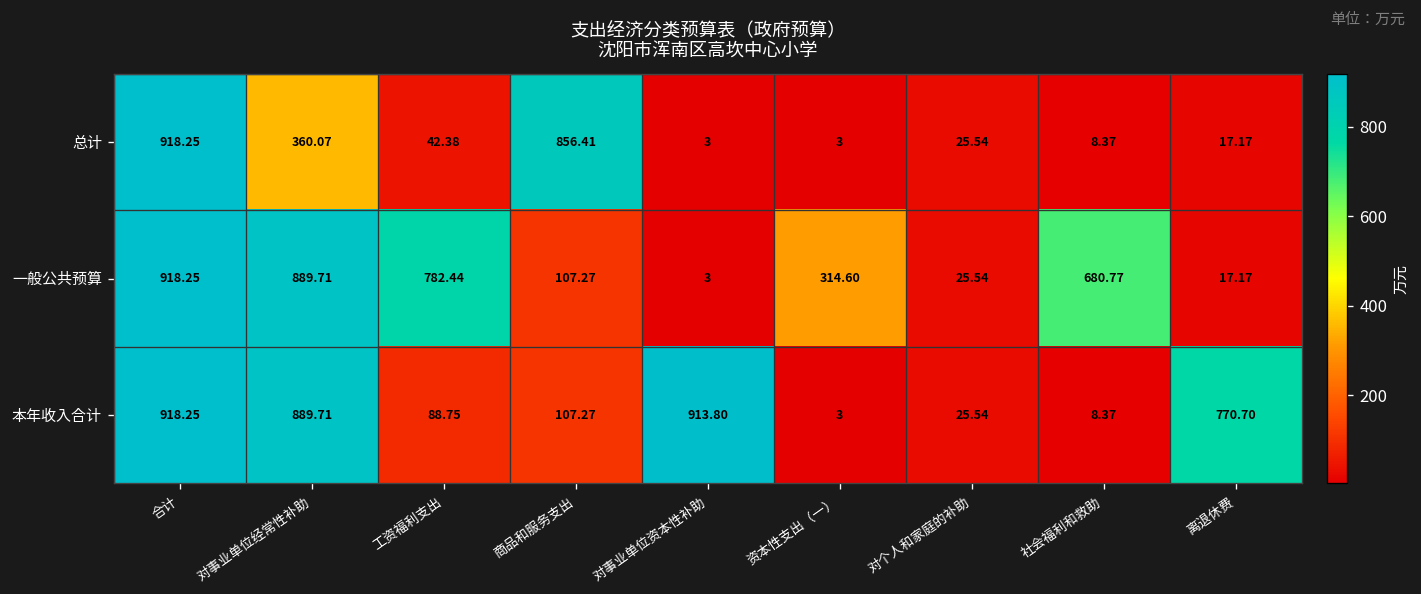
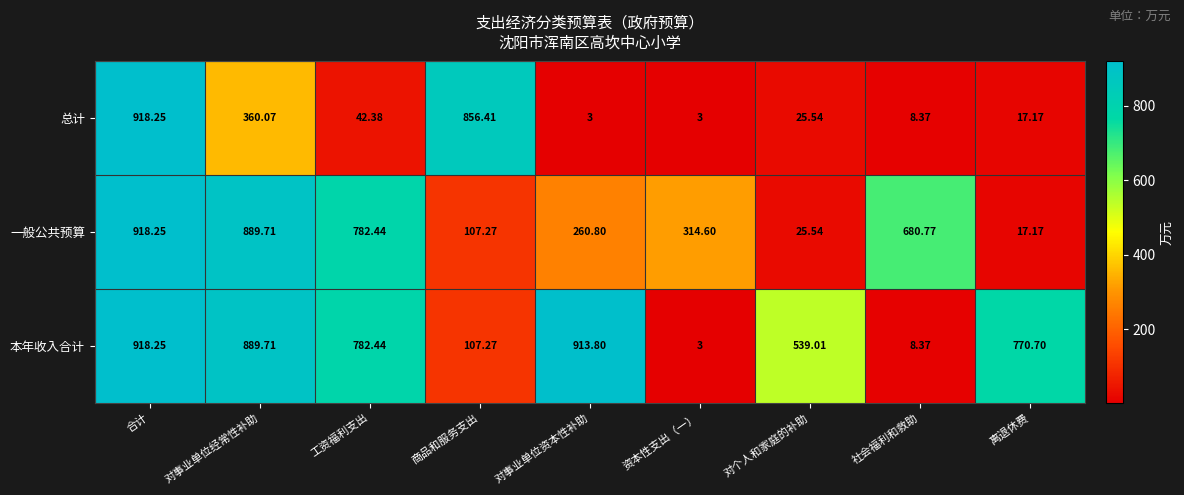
  {
    "总计": {
      "合计": 918.25,
      "对事业单位经常性补助": 360.07,
      "工资福利支出": 42.38,
      "商品和服务支出": 856.41,
      "对事业单位资本性补助": 3,
      "资本性支出（一）": 3,
      "对个人和家庭的补助": 25.54,
      "社会福利和救助": 8.37,
      "离退休费": 17.17
    },
    "一般公共预算": {
      "合计": 918.25,
      "对事业单位经常性补助": 889.71,
      "工资福利支出": 782.44,
      "商品和服务支出": 107.27,
-     "对事业单位资本性补助": 3,
+     "对事业单位资本性补助": 260.80,
      "资本性支出（一）": 314.60,
      "对个人和家庭的补助": 25.54,
      "社会福利和救助": 680.77,
      "离退休费": 17.17
    },
    "本年收入合计": {
      "合计": 918.25,
      "对事业单位经常性补助": 889.71,
-     "工资福利支出": 88.75,
+     "工资福利支出": 782.44,
      "商品和服务支出": 107.27,
      "对事业单位资本性补助": 913.80,
      "资本性支出（一）": 3,
-     "对个人和家庭的补助": 25.54,
+     "对个人和家庭的补助": 539.01,
      "社会福利和救助": 8.37,
      "离退休费": 770.70
    }
  }
